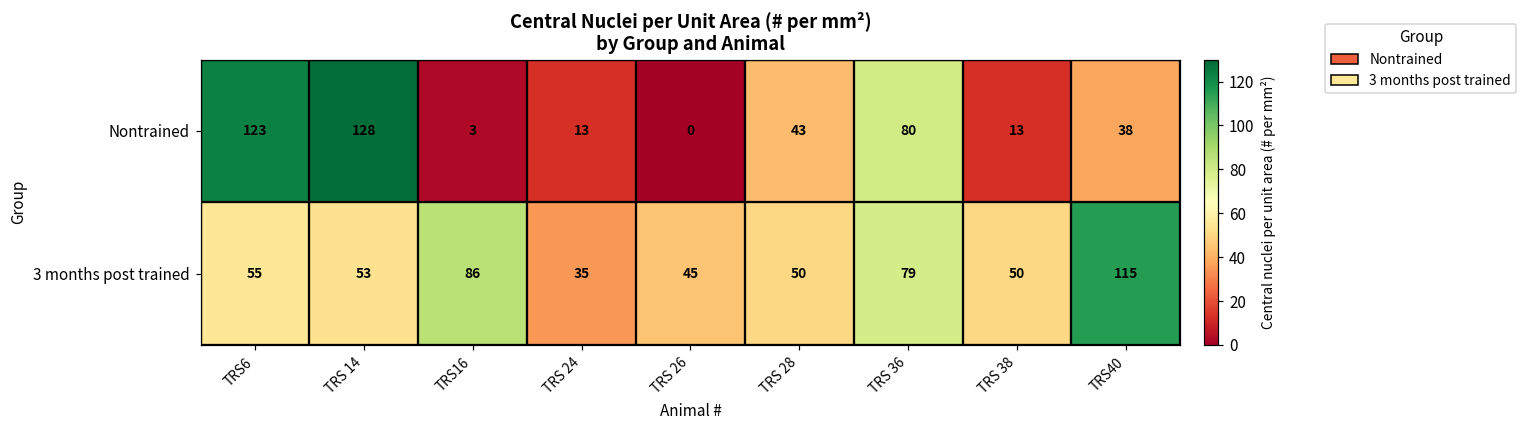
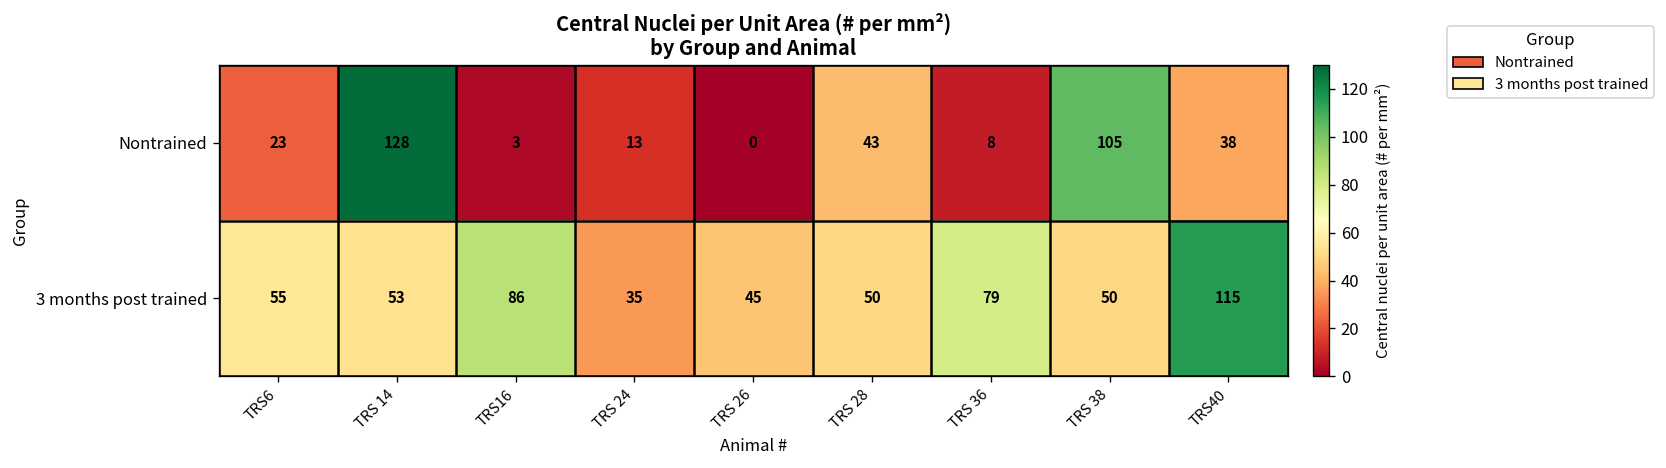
  {
    "Nontrained": {
-     "TRS6": 123,
+     "TRS6": 23,
      "TRS 14": 128,
      "TRS16": 3,
      "TRS 24": 13,
      "TRS 26": 0,
      "TRS 28": 43,
-     "TRS 36": 80,
-     "TRS 38": 13,
+     "TRS 36": 8,
+     "TRS 38": 105,
      "TRS40": 38
    },
    "3 months post trained": {
      "TRS6": 55,
      "TRS 14": 53,
      "TRS16": 86,
      "TRS 24": 35,
      "TRS 26": 45,
      "TRS 28": 50,
      "TRS 36": 79,
      "TRS 38": 50,
      "TRS40": 115
    }
  }
